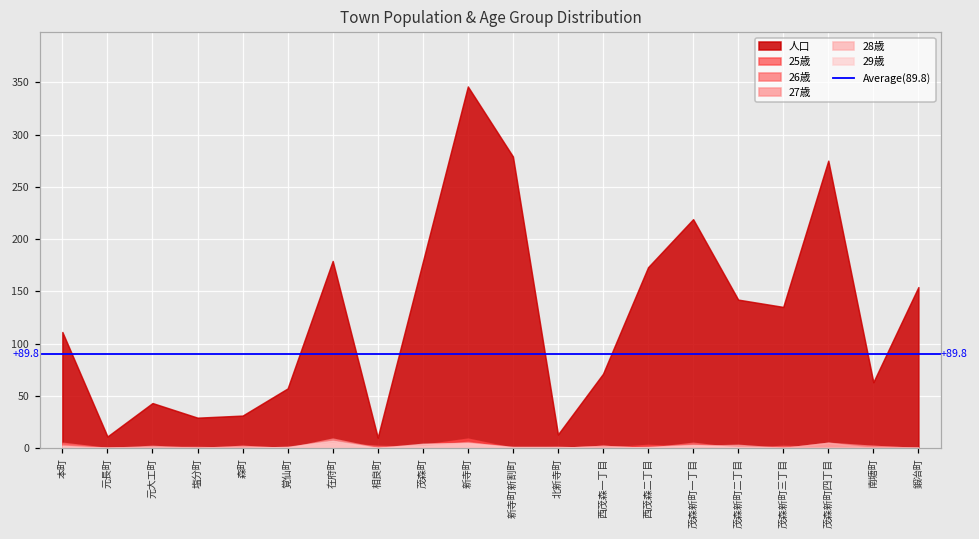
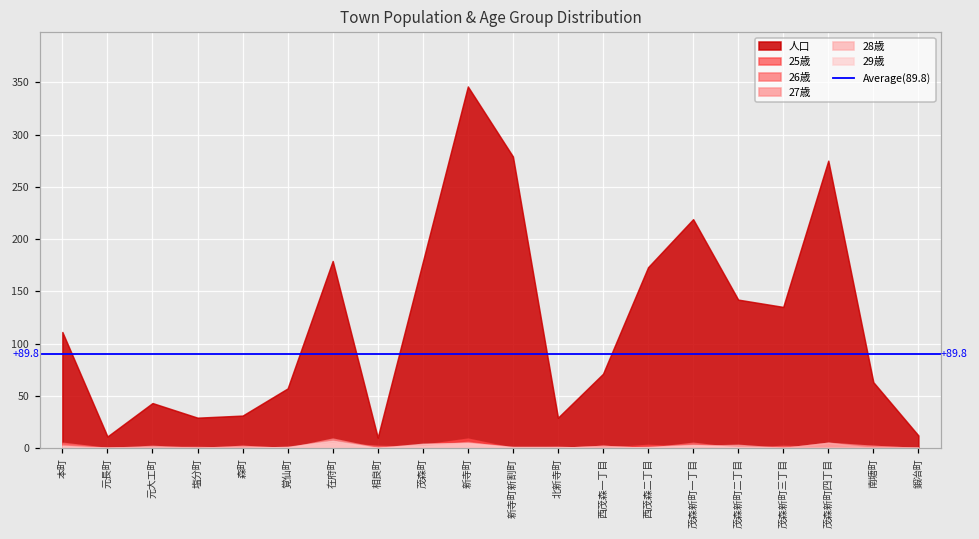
  {
    "人口": {
      "本町": 110,
      "元長町": 10,
      "元大工町": 40,
      "塩分町": 30,
      "森町": 30,
      "覚仙町": 60,
      "在府町": 180,
      "相良町": 10,
      "茂森町": 180,
      "新寺町": 350,
      "新寺町新割町": 280,
-     "北新寺町": 10,
+     "北新寺町": 30,
      "西茂森一丁目": 70,
      "西茂森二丁目": 170,
      "茂森新町一丁目": 220,
      "茂森新町二丁目": 140,
      "茂森新町三丁目": 140,
      "茂森新町四丁目": 280,
      "南塘町": 60,
-     "鍛冶町": 150
+     "鍛冶町": 10
    }
  }
